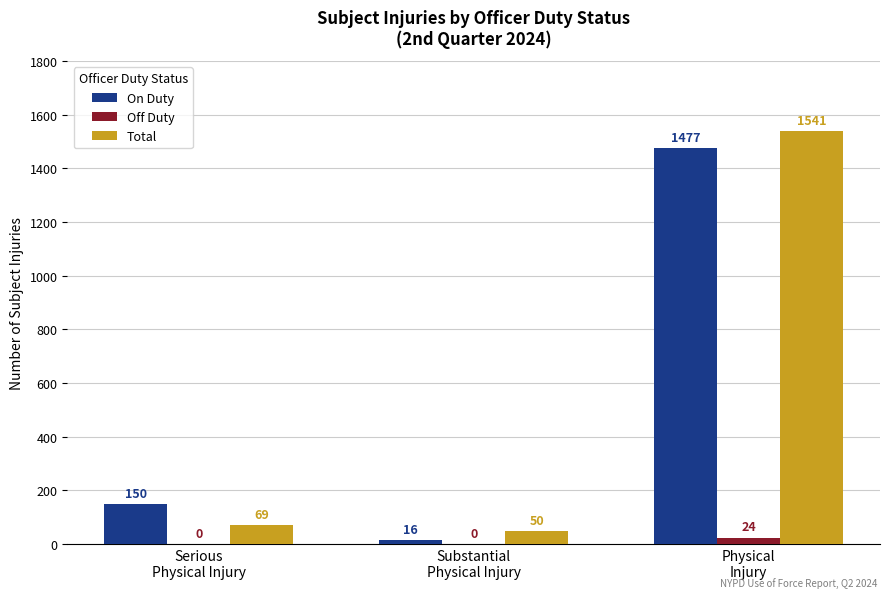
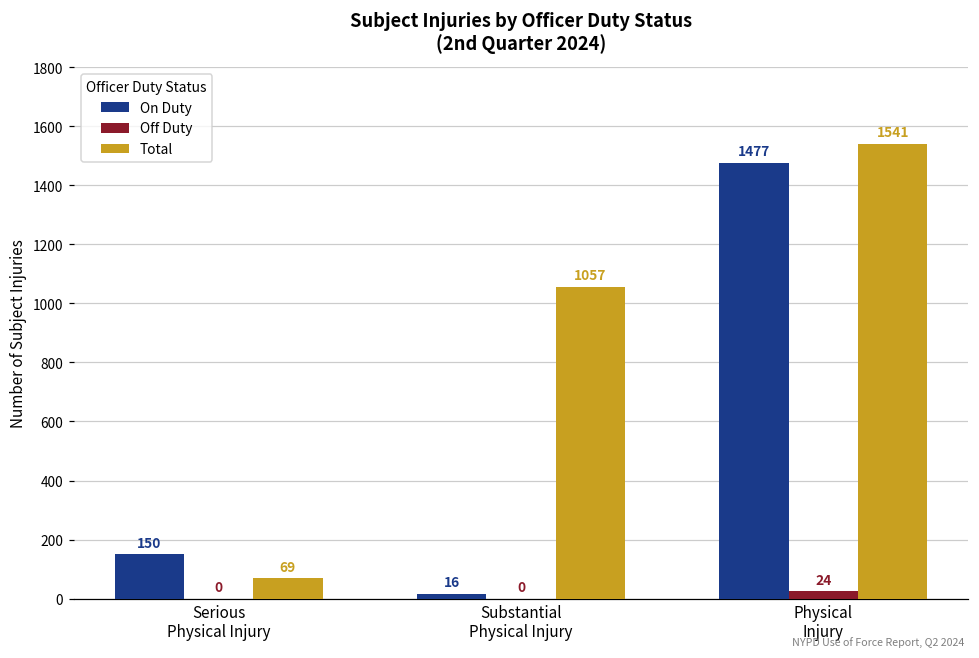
  {
    "On Duty": {
      "Serious Physical Injury": 150,
      "Substantial Physical Injury": 16,
      "Physical Injury": 1477
    },
    "Off Duty": {
      "Serious Physical Injury": 0,
      "Substantial Physical Injury": 0,
      "Physical Injury": 24
    },
    "Total": {
      "Serious Physical Injury": 69,
-     "Substantial Physical Injury": 50,
+     "Substantial Physical Injury": 1057,
      "Physical Injury": 1541
    }
  }
